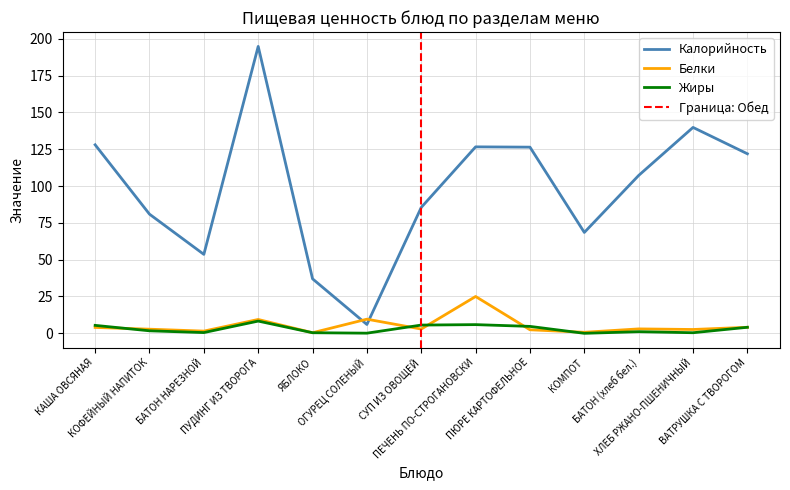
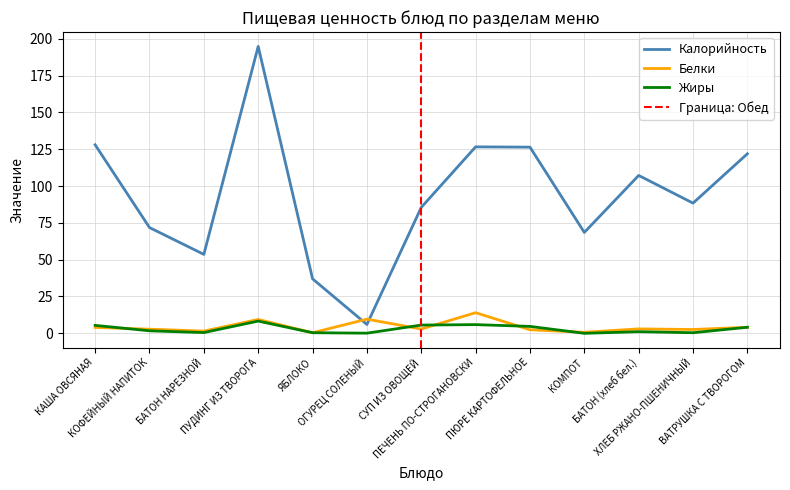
  {
    "Калорийность": {
      "КАША ОВСЯНАЯ": 128,
-     "КОФЕЙНЫЙ НАПИТОК": 81,
+     "КОФЕЙНЫЙ НАПИТОК": 72,
      "БАТОН НАРЕЗНОЙ": 54,
      "ПУДИНГ ИЗ ТВОРОГА": 195,
      "ЯБЛОКО": 37,
      "ОГУРЕЦ СОЛЕНЫЙ": 6,
      "СУП ИЗ ОВОЩЕЙ": 86,
      "ПЕЧЕНЬ ПО-СТРОГАНОВСКИ": 127,
      "ПЮРЕ КАРТОФЕЛЬНОЕ": 126,
      "КОМПОТ": 69,
      "БАТОН (хлеб бел.)": 107,
-     "ХЛЕБ РЖАНО-ПШЕНИЧНЫЙ": 140,
+     "ХЛЕБ РЖАНО-ПШЕНИЧНЫЙ": 88,
      "ВАТРУШКА С ТВОРОГОМ": 122
    },
    "Белки": {
      "ОГУРЕЦ СОЛЕНЫЙ": 10,
      "СУП ИЗ ОВОЩЕЙ": 3,
-     "ПЕЧЕНЬ ПО-СТРОГАНОВСКИ": 25,
+     "ПЕЧЕНЬ ПО-СТРОГАНОВСКИ": 14,
      "ПЮРЕ КАРТОФЕЛЬНОЕ": 2,
      "БАТОН (хлеб бел.)": 3,
      "ХЛЕБ РЖАНО-ПШЕНИЧНЫЙ": 3
    },
    "Жиры": {
      "ОГУРЕЦ СОЛЕНЫЙ": 0,
      "СУП ИЗ ОВОЩЕЙ": 6,
      "ПЕЧЕНЬ ПО-СТРОГАНОВСКИ": 6,
      "ПЮРЕ КАРТОФЕЛЬНОЕ": 5,
      "БАТОН (хлеб бел.)": 1,
      "ХЛЕБ РЖАНО-ПШЕНИЧНЫЙ": 0
    }
  }
